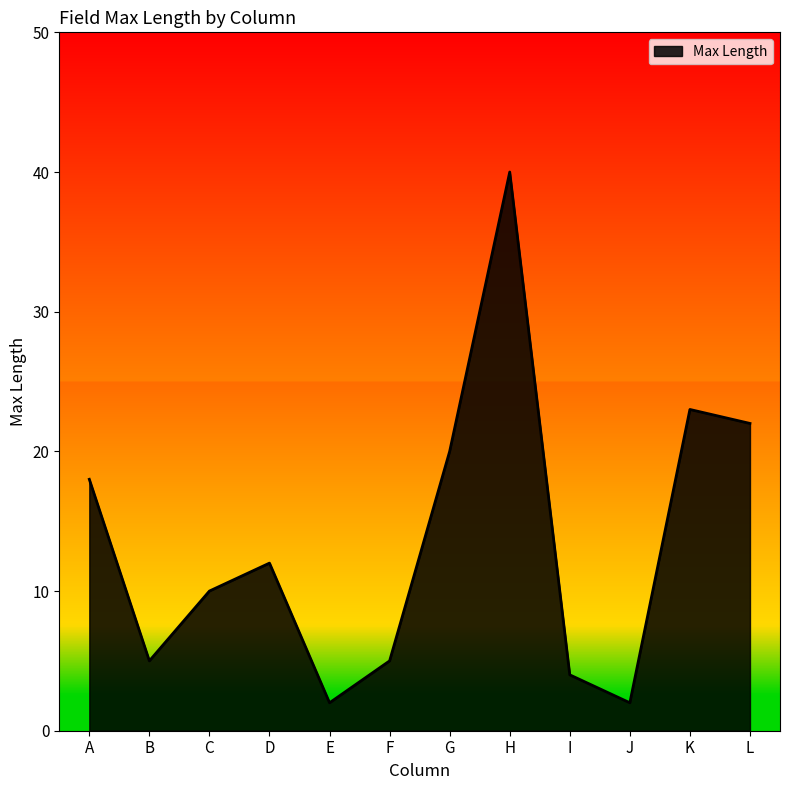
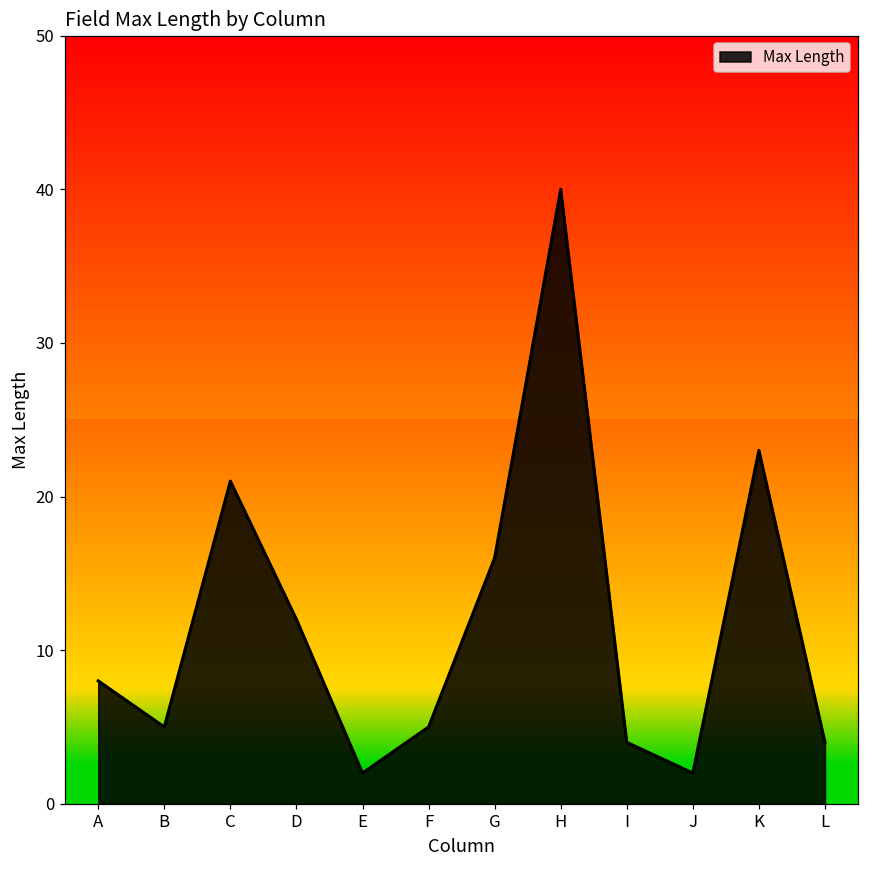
  {
-   "A": 18,
+   "A": 8,
    "B": 5,
-   "C": 10,
+   "C": 21,
    "D": 12,
    "E": 2,
    "F": 5,
-   "G": 20,
+   "G": 16,
    "H": 40,
    "I": 4,
    "J": 2,
    "K": 23,
-   "L": 22
+   "L": 4
  }
